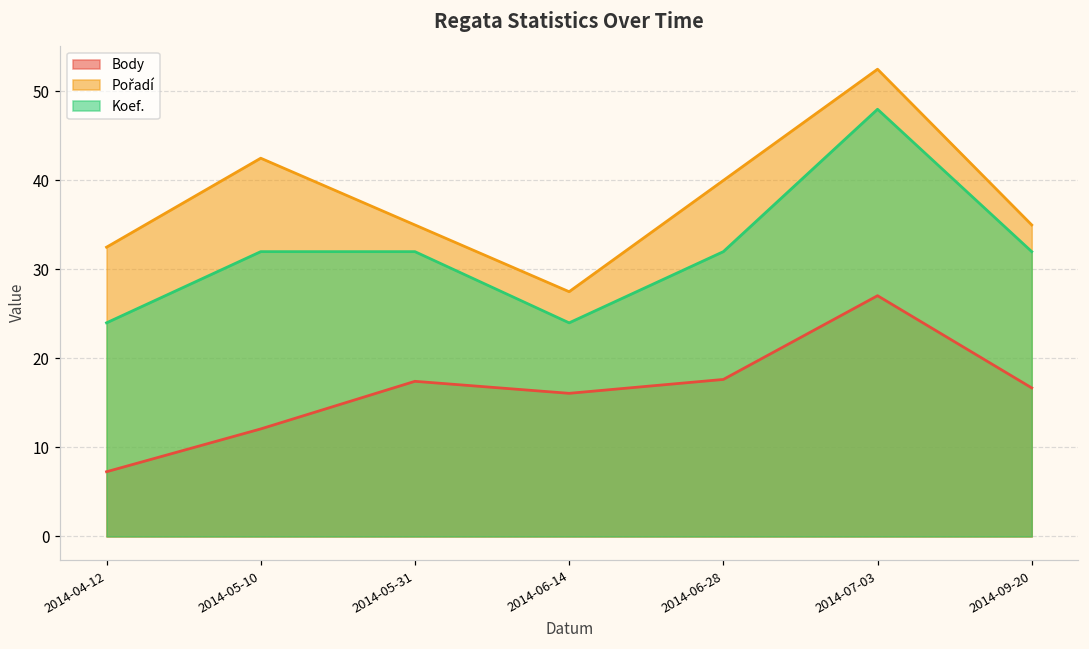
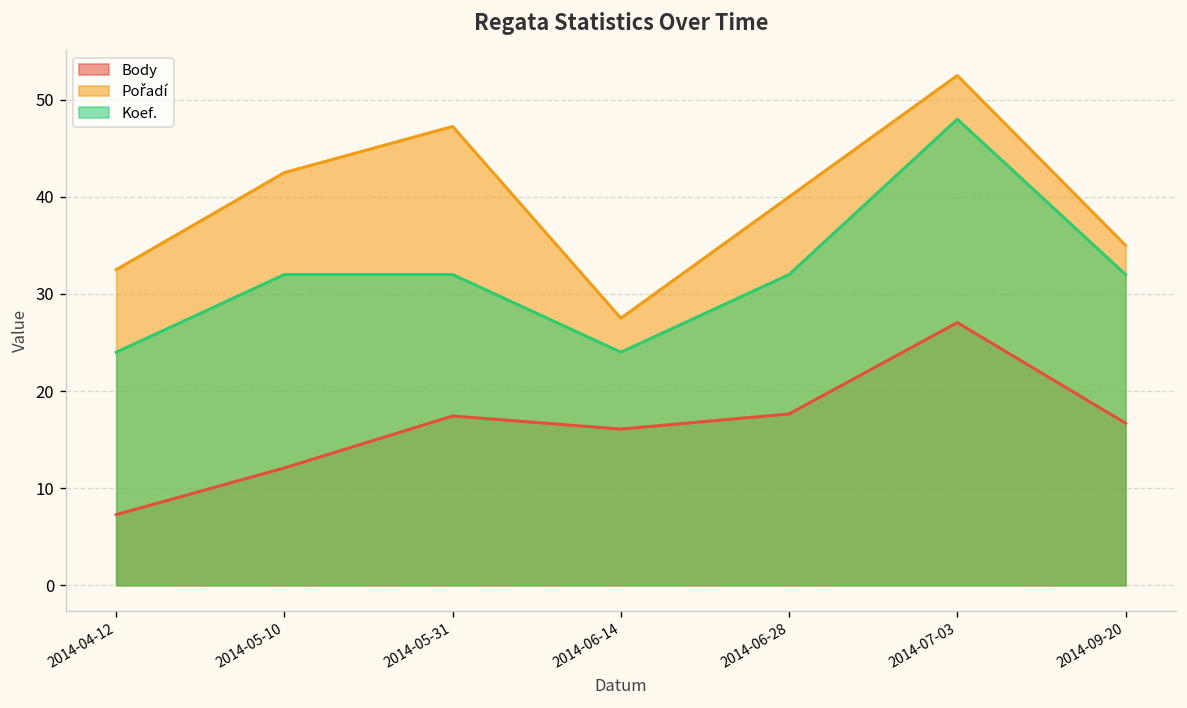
  {
    "Body": {
      "2014-04-12": 7,
      "2014-05-10": 12,
      "2014-05-31": 17,
      "2014-06-14": 16,
      "2014-06-28": 18,
      "2014-07-03": 27,
      "2014-09-20": 17
    },
    "Pořadí": {
      "2014-04-12": 33,
      "2014-05-10": 43,
-     "2014-05-31": 35,
+     "2014-05-31": 47,
      "2014-06-14": 28,
      "2014-06-28": 40,
      "2014-07-03": 53,
      "2014-09-20": 35
    },
    "Koef.": {
      "2014-04-12": 24,
      "2014-05-10": 32,
      "2014-05-31": 32,
      "2014-06-14": 24,
      "2014-06-28": 32,
      "2014-07-03": 48,
      "2014-09-20": 32
    }
  }
